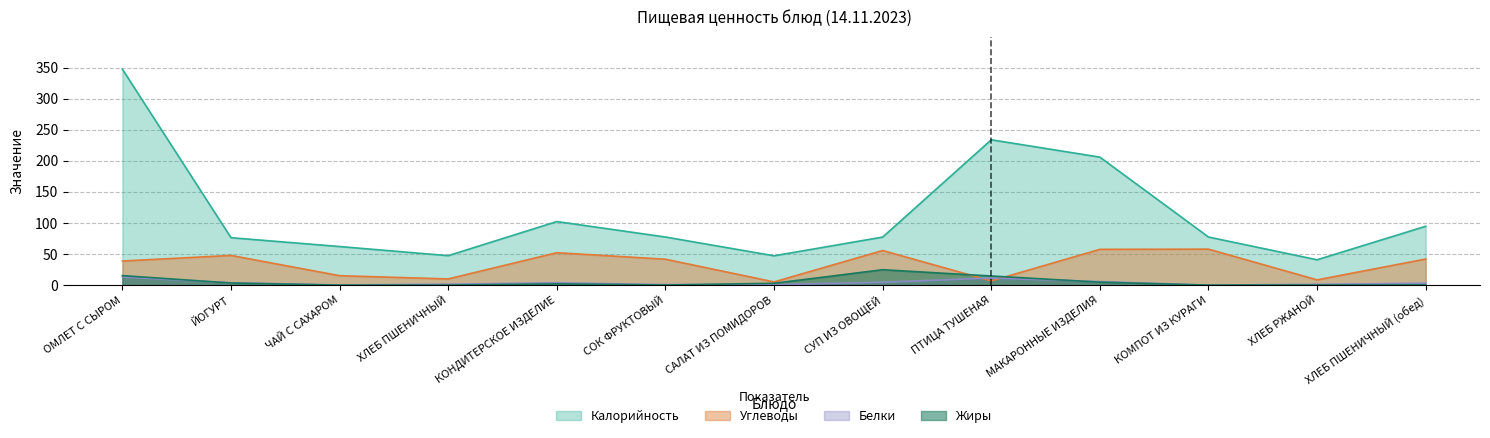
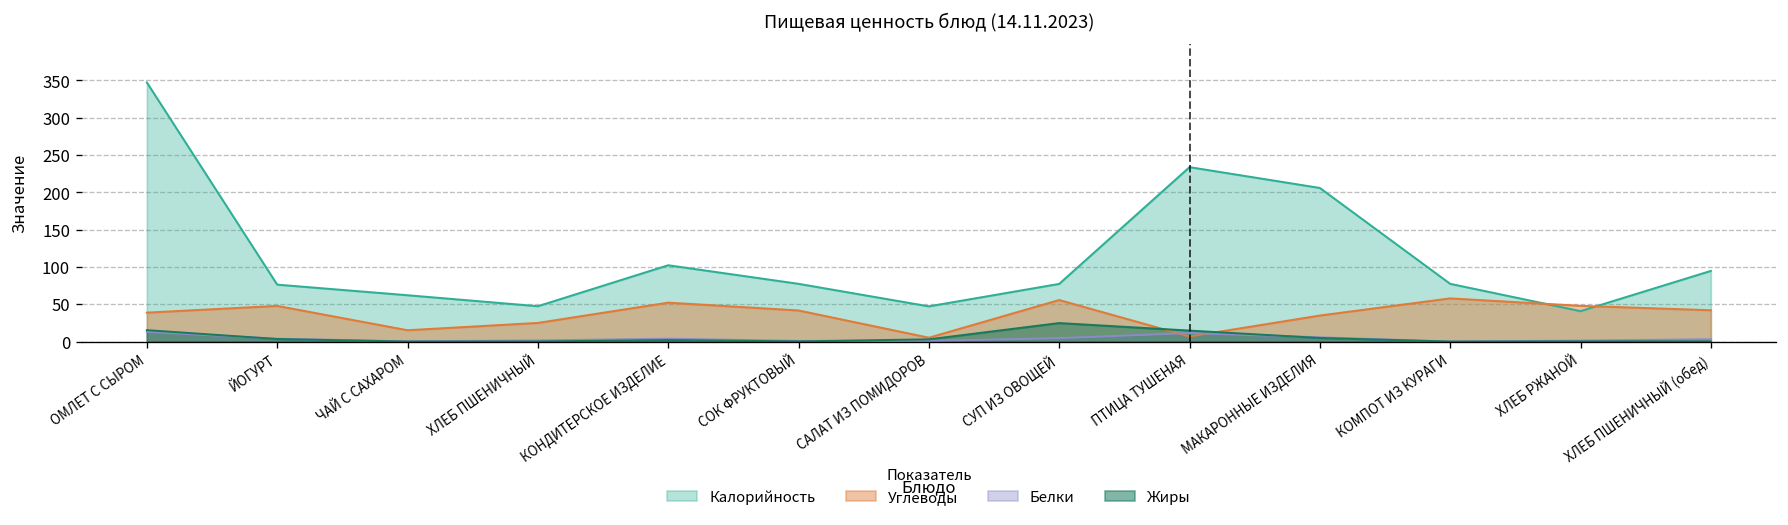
  {
    "Углеводы": {
      "ОМЛЕТ С СЫРОМ": 40,
      "ЙОГУРТ": 50,
      "ЧАЙ С САХАРОМ": 20,
-     "ХЛЕБ ПШЕНИЧНЫЙ": 10,
+     "ХЛЕБ ПШЕНИЧНЫЙ": 30,
      "КОНДИТЕРСКОЕ ИЗДЕЛИЕ": 50,
      "СОК ФРУКТОВЫЙ": 40,
      "СУП ИЗ ОВОЩЕЙ": 60,
      "ПТИЦА ТУШЕНАЯ": 10,
-     "МАКАРОННЫЕ ИЗДЕЛИЯ": 60,
+     "МАКАРОННЫЕ ИЗДЕЛИЯ": 30,
      "КОМПОТ ИЗ КУРАГИ": 60,
-     "ХЛЕБ РЖАНОЙ": 10,
+     "ХЛЕБ РЖАНОЙ": 50,
      "ХЛЕБ ПШЕНИЧНЫЙ (обед)": 40
    },
    "Жиры": {
      "СУП ИЗ ОВОЩЕЙ": 20
    }
  }
